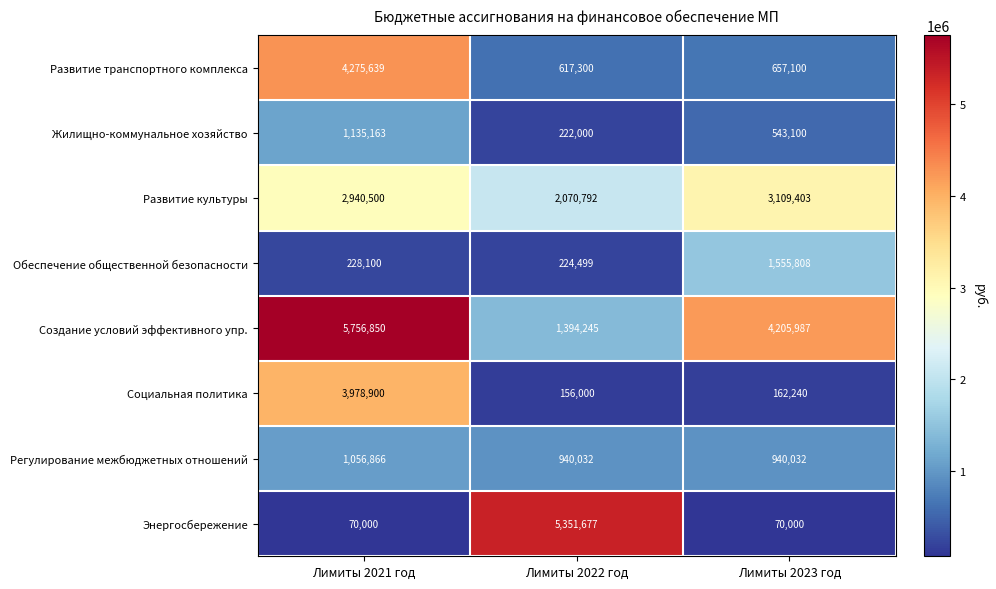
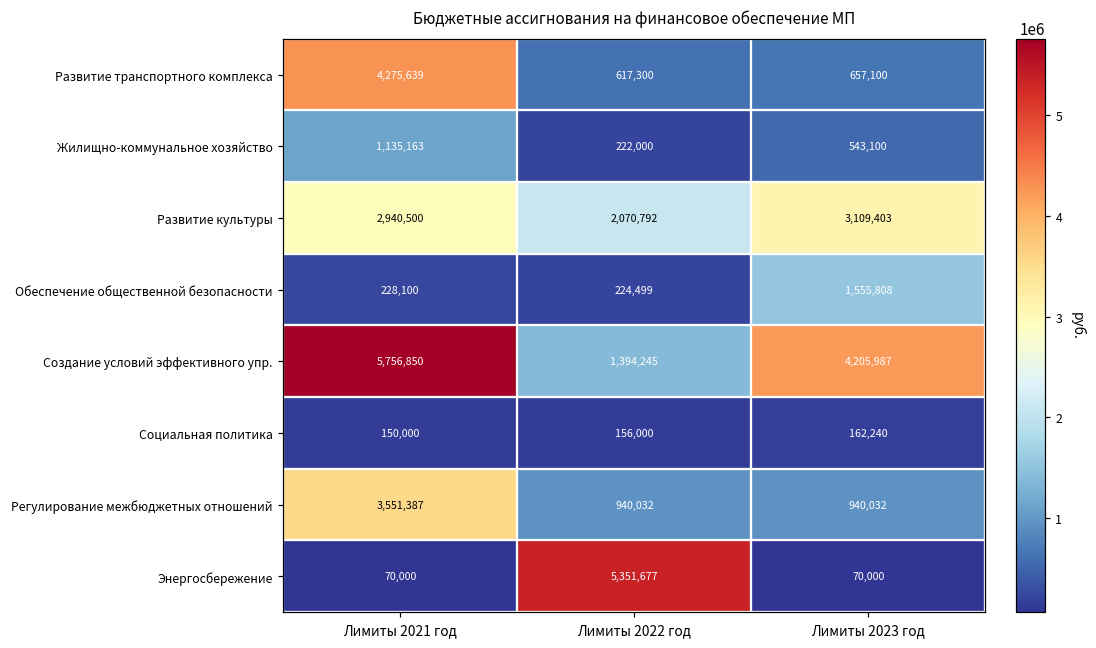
  {
    "Развитие транспортного комплекса": {
      "Лимиты 2021 год": "4,275,639",
      "Лимиты 2022 год": "617,300",
      "Лимиты 2023 год": "657,100"
    },
    "Жилищно-коммунальное хозяйство": {
      "Лимиты 2021 год": "1,135,163",
      "Лимиты 2022 год": "222,000",
      "Лимиты 2023 год": "543,100"
    },
    "Развитие культуры": {
      "Лимиты 2021 год": "2,940,500",
      "Лимиты 2022 год": "2,070,792",
      "Лимиты 2023 год": "3,109,403"
    },
    "Обеспечение общественной безопасности": {
      "Лимиты 2021 год": "228,100",
      "Лимиты 2022 год": "224,499",
      "Лимиты 2023 год": "1,555,808"
    },
    "Создание условий эффективного упр.": {
      "Лимиты 2021 год": "5,756,850",
      "Лимиты 2022 год": "1,394,245",
      "Лимиты 2023 год": "4,205,987"
    },
    "Социальная политика": {
-     "Лимиты 2021 год": "3,978,900",
+     "Лимиты 2021 год": "150,000",
      "Лимиты 2022 год": "156,000",
      "Лимиты 2023 год": "162,240"
    },
    "Регулирование межбюджетных отношений": {
-     "Лимиты 2021 год": "1,056,866",
+     "Лимиты 2021 год": "3,551,387",
      "Лимиты 2022 год": "940,032",
      "Лимиты 2023 год": "940,032"
    },
    "Энергосбережение": {
      "Лимиты 2021 год": "70,000",
      "Лимиты 2022 год": "5,351,677",
      "Лимиты 2023 год": "70,000"
    }
  }
